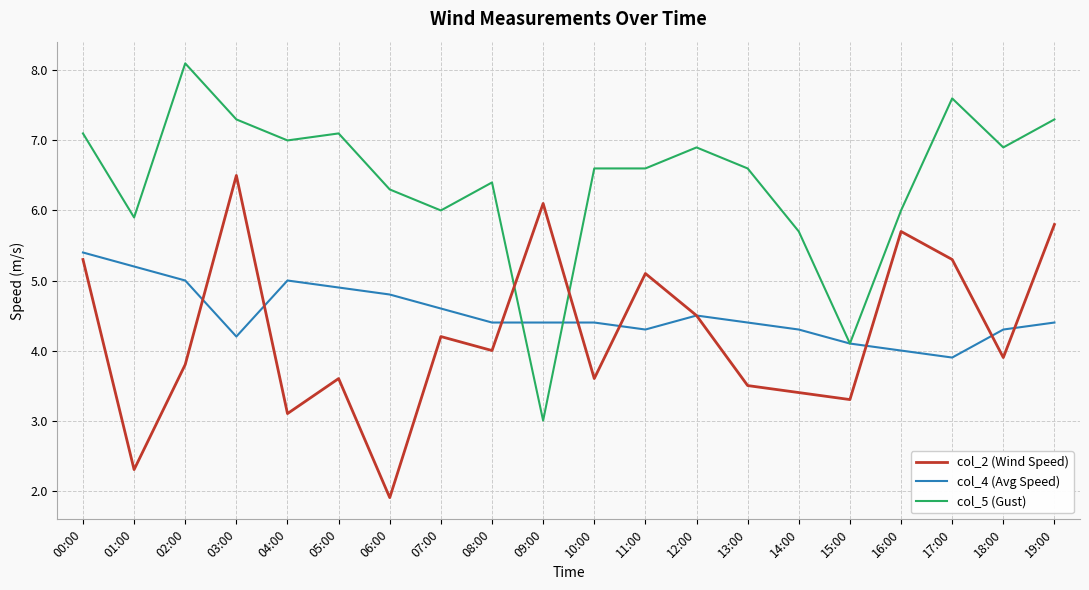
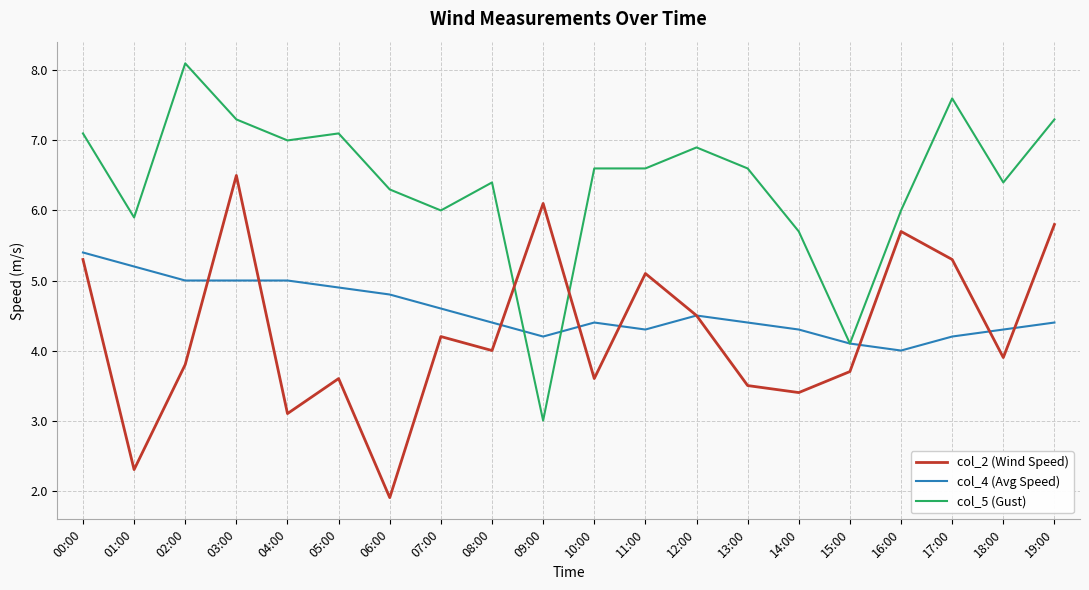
  {
    "col_2 (Wind Speed)": {
      "00:00": 5.3,
      "01:00": 2.3,
      "02:00": 3.8,
      "03:00": 6.5,
      "04:00": 3.1,
      "05:00": 3.6,
      "06:00": 1.9,
      "07:00": 4.2,
      "08:00": 4.0,
      "09:00": 6.1,
      "10:00": 3.6,
      "11:00": 5.1,
      "13:00": 3.5,
      "14:00": 3.4,
-     "15:00": 3.3,
+     "15:00": 3.7,
      "16:00": 5.7,
      "17:00": 5.3,
      "18:00": 3.9,
      "19:00": 5.8
    },
    "col_4 (Avg Speed)": {
      "00:00": 5.4,
      "01:00": 5.2,
      "02:00": 5.0,
-     "03:00": 4.2,
+     "03:00": 5.0,
      "04:00": 5.0,
      "05:00": 4.9,
      "06:00": 4.8,
      "07:00": 4.6,
      "08:00": 4.4,
-     "09:00": 4.4,
+     "09:00": 4.2,
      "10:00": 4.4,
      "11:00": 4.3,
      "13:00": 4.4,
      "14:00": 4.3,
      "16:00": 4.0,
-     "17:00": 3.9,
+     "17:00": 4.2,
      "18:00": 4.3,
      "19:00": 4.4
    },
    "col_5 (Gust)": {
      "00:00": 7.1,
      "01:00": 5.9,
      "02:00": 8.1,
      "03:00": 7.3,
      "04:00": 7.0,
      "05:00": 7.1,
      "06:00": 6.3,
      "07:00": 6.0,
      "08:00": 6.4,
      "09:00": 3.0,
      "10:00": 6.6,
      "11:00": 6.6,
      "12:00": 6.9,
      "13:00": 6.6,
      "14:00": 5.7,
      "16:00": 6.0,
      "17:00": 7.6,
-     "18:00": 6.9,
+     "18:00": 6.4,
      "19:00": 7.3
    }
  }
